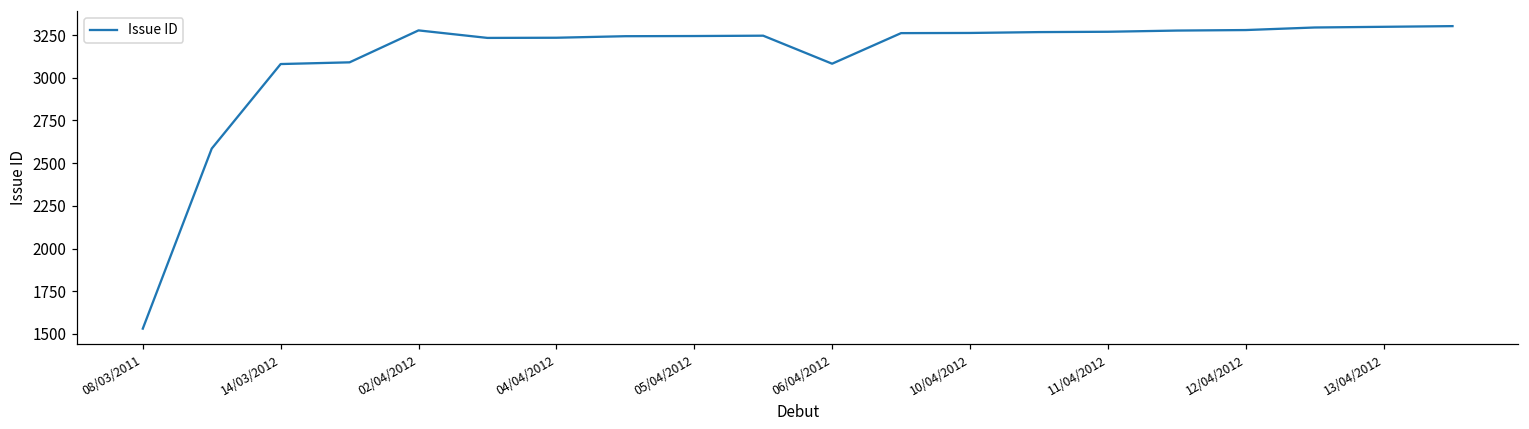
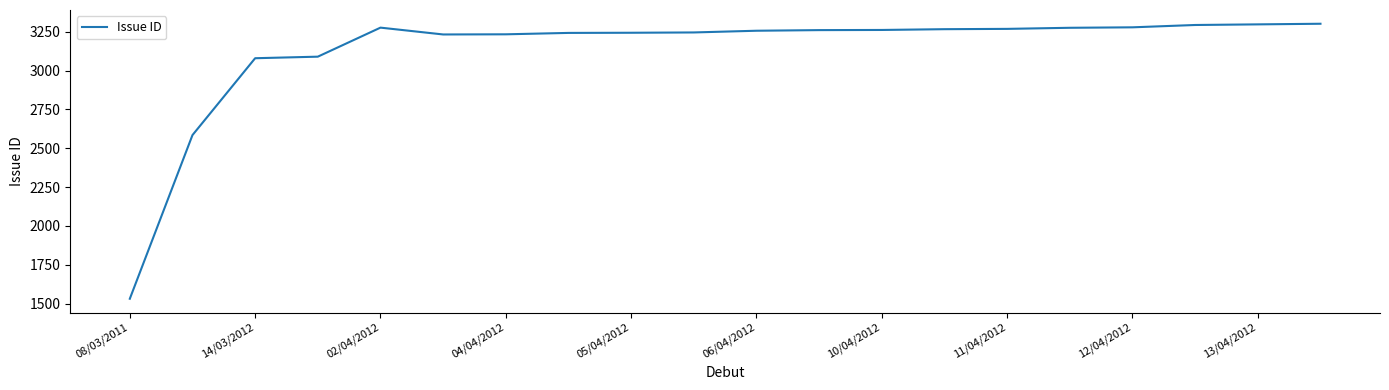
  {
    "08/03/2011": 1530,
    "14/03/2012": 3080,
    "02/04/2012": 3280,
-   "06/04/2012": 3080
+   "06/04/2012": 3260
  }
